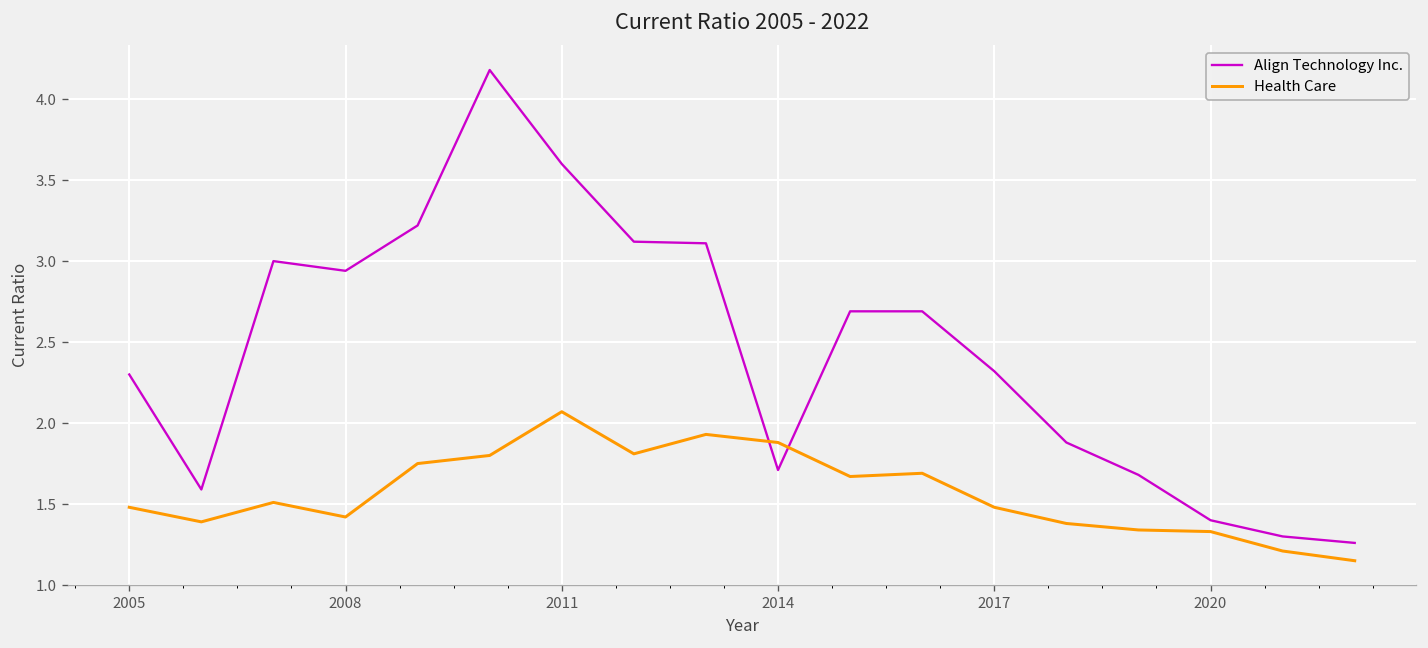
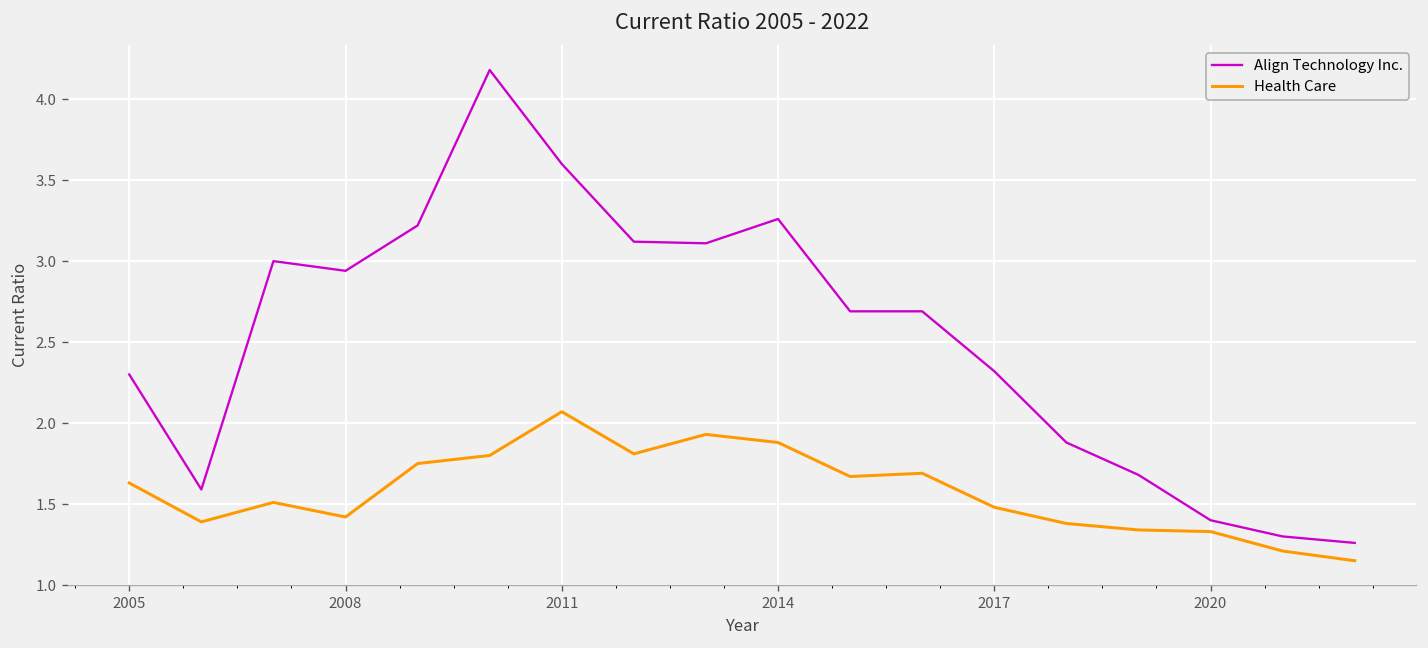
  {
    "Align Technology Inc.": {
      "2005": 2.30,
      "2008": 2.94,
      "2011": 3.60,
-     "2014": 1.71,
+     "2014": 3.26,
      "2017": 2.32,
      "2020": 1.40
    },
    "Health Care": {
-     "2005": 1.48,
+     "2005": 1.63,
      "2008": 1.42,
      "2011": 2.07,
      "2014": 1.88,
      "2017": 1.48,
      "2020": 1.33
    }
  }
